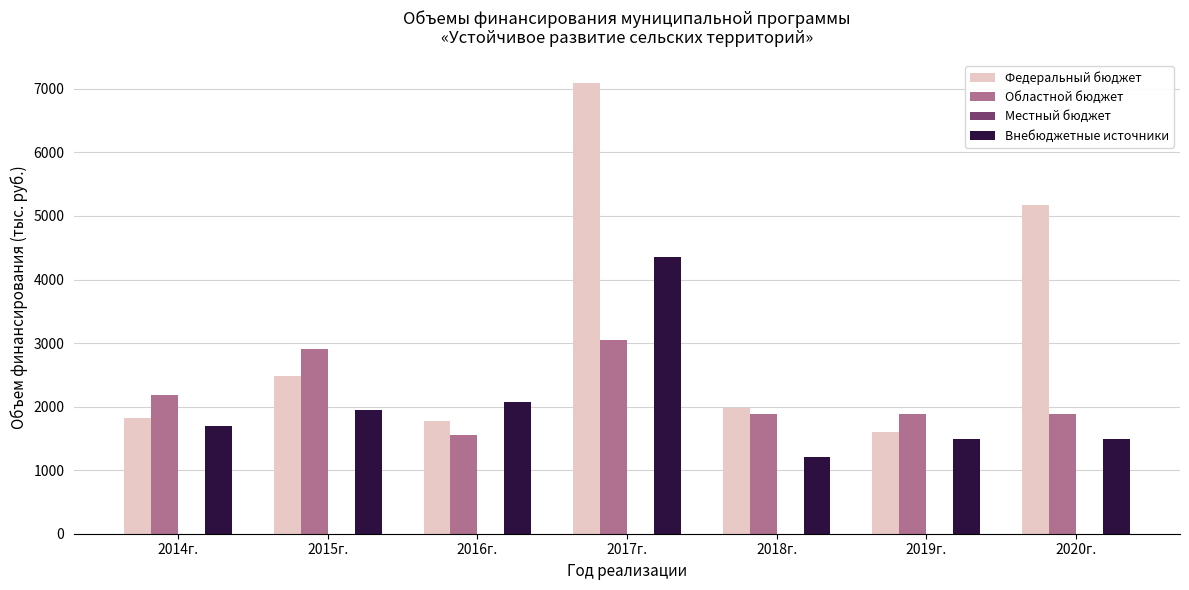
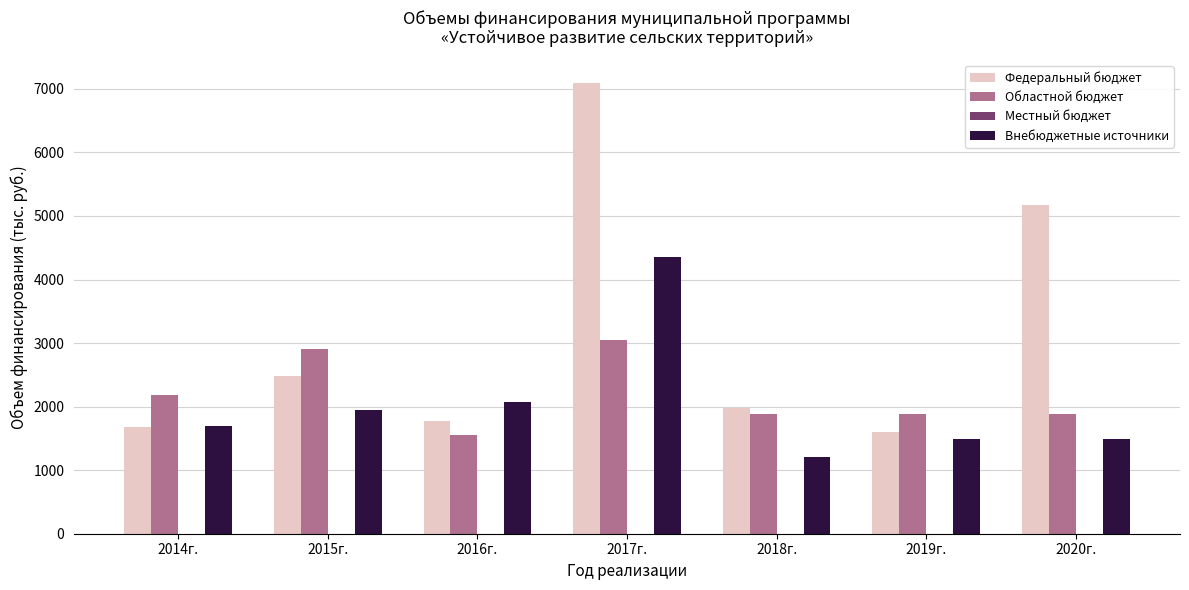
  {
    "Федеральный бюджет": {
-     "2014г.": 1800,
+     "2014г.": 1700,
      "2015г.": 2500,
      "2016г.": 1800,
      "2017г.": 7100,
      "2018г.": 2000,
      "2019г.": 1600,
      "2020г.": 5200
    },
    "Областной бюджет": {
      "2014г.": 2200,
      "2015г.": 2900,
      "2016г.": 1600,
      "2017г.": 3000,
      "2018г.": 1900,
      "2019г.": 1900,
      "2020г.": 1900
    },
    "Местный бюджет": {
      "2014г.": 0,
      "2015г.": 0,
      "2016г.": 0,
      "2017г.": 0,
      "2018г.": 0,
      "2019г.": 0,
      "2020г.": 0
    },
    "Внебюджетные источники": {
      "2014г.": 1700,
      "2015г.": 2000,
      "2016г.": 2100,
      "2017г.": 4300,
      "2018г.": 1200,
      "2019г.": 1500,
      "2020г.": 1500
    }
  }
